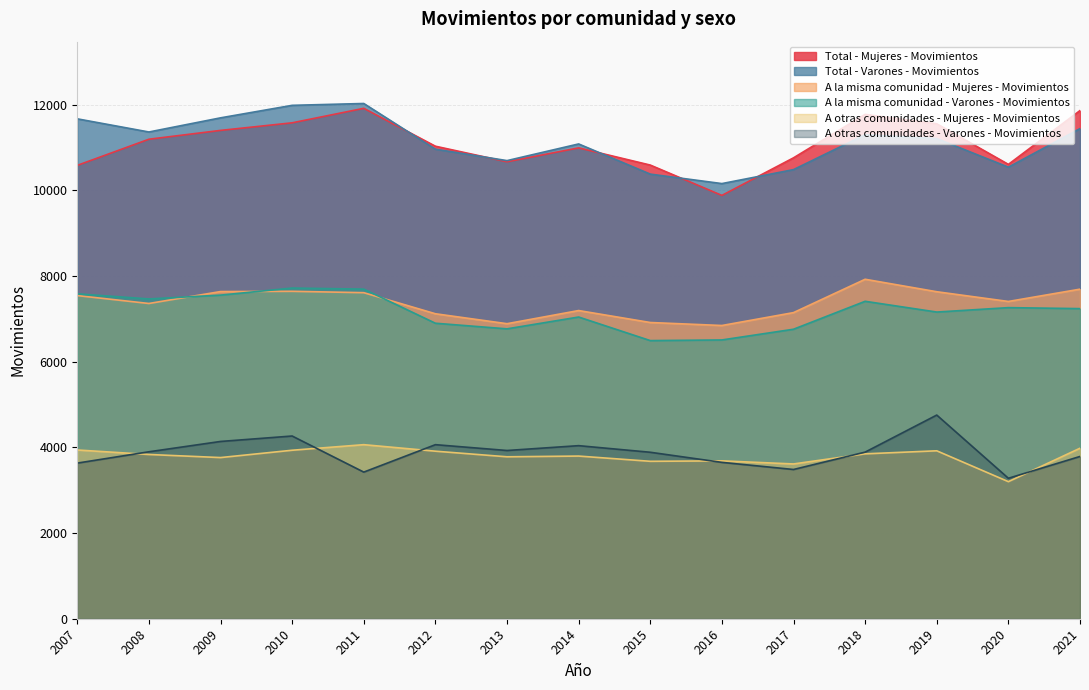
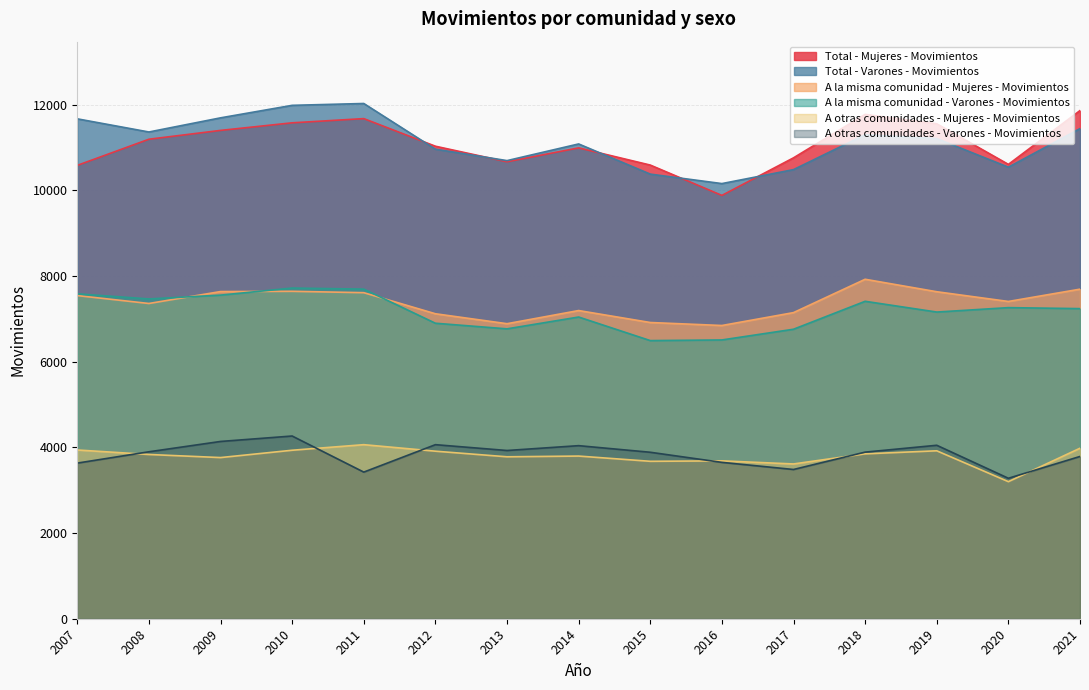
  {
    "Total - Mujeres - Movimientos": {
      "2007": 10600,
      "2008": 11200,
      "2009": 11400,
      "2010": 11600,
-     "2011": 11900,
+     "2011": 11700,
      "2012": 11000,
      "2014": 11000,
      "2015": 10600,
      "2016": 9900,
      "2017": 10800,
      "2020": 10600,
      "2021": 11900
    },
    "A otras comunidades - Varones - Movimientos": {
      "2007": 3600,
      "2008": 3900,
      "2009": 4100,
      "2010": 4300,
      "2011": 3400,
      "2012": 4100,
      "2013": 3900,
      "2014": 4000,
      "2015": 3900,
      "2017": 3500,
-     "2019": 4800,
+     "2019": 4000,
      "2020": 3300,
      "2021": 3800
    }
  }
